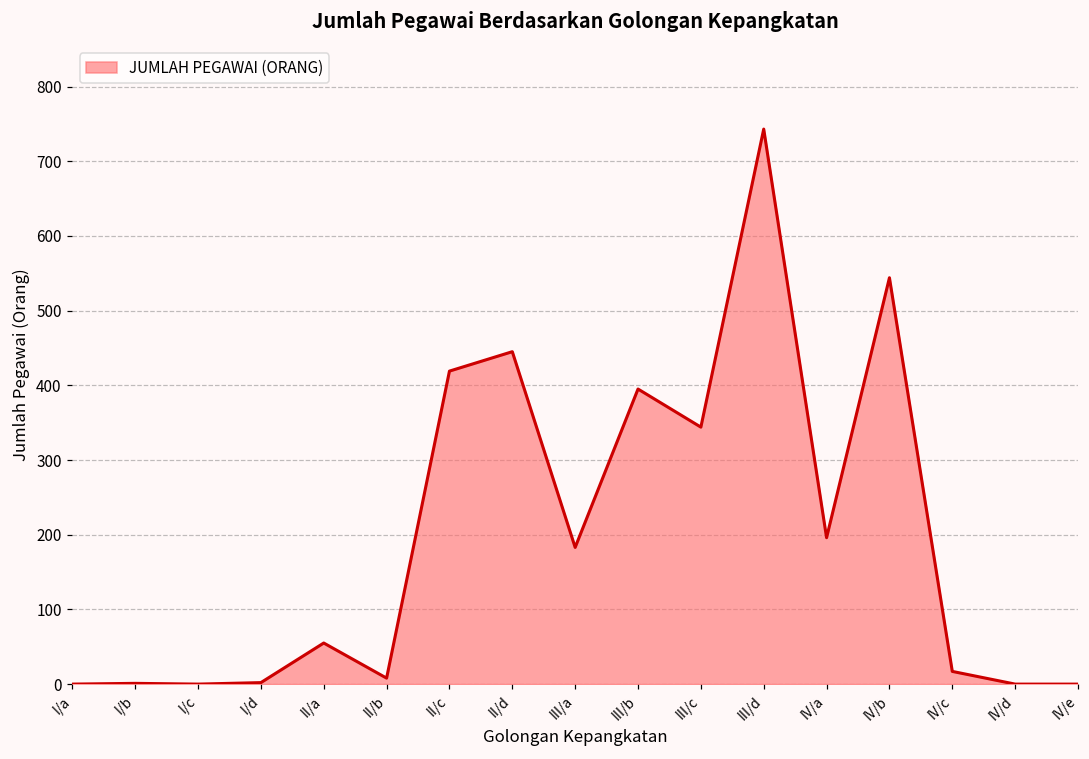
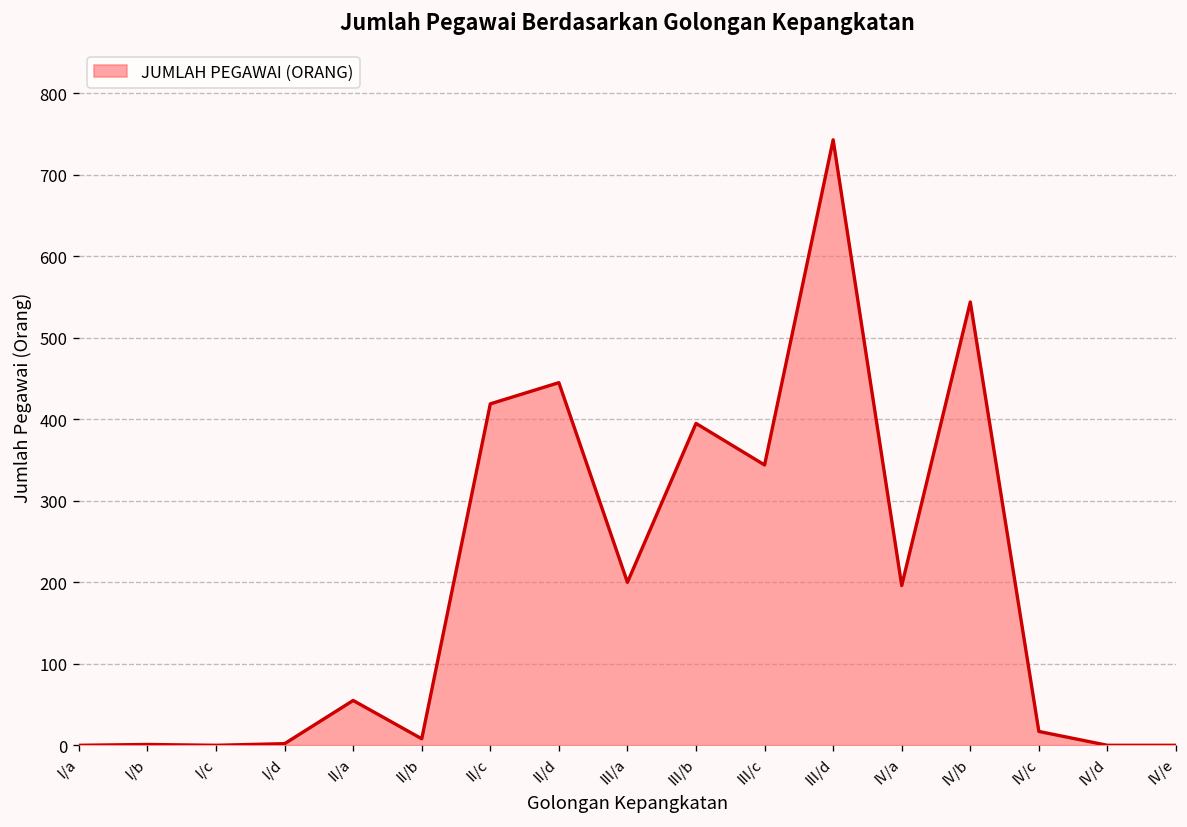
  {
    "I/a": 0,
    "I/b": 0,
    "I/c": 0,
    "I/d": 0,
    "II/a": 60,
    "II/b": 10,
    "II/c": 420,
    "II/d": 450,
-   "III/a": 180,
+   "III/a": 200,
    "III/b": 400,
    "III/c": 340,
    "III/d": 740,
    "IV/a": 200,
    "IV/b": 540,
    "IV/c": 20,
    "IV/d": 0,
    "IV/e": 0
  }
